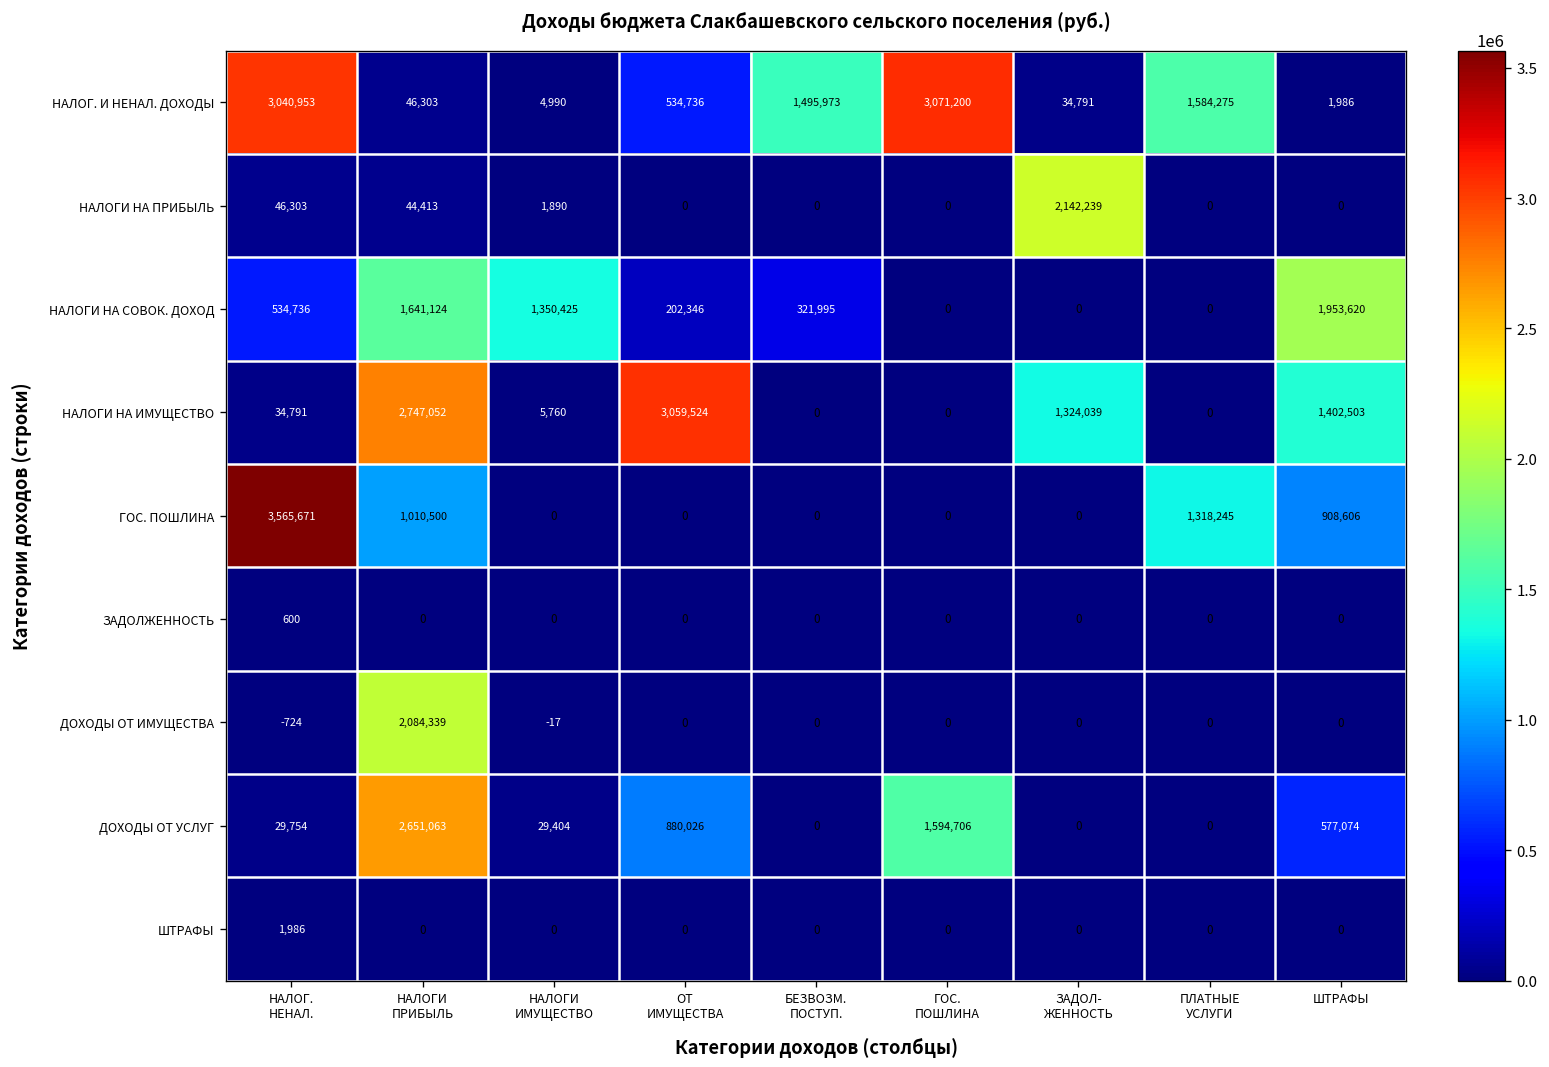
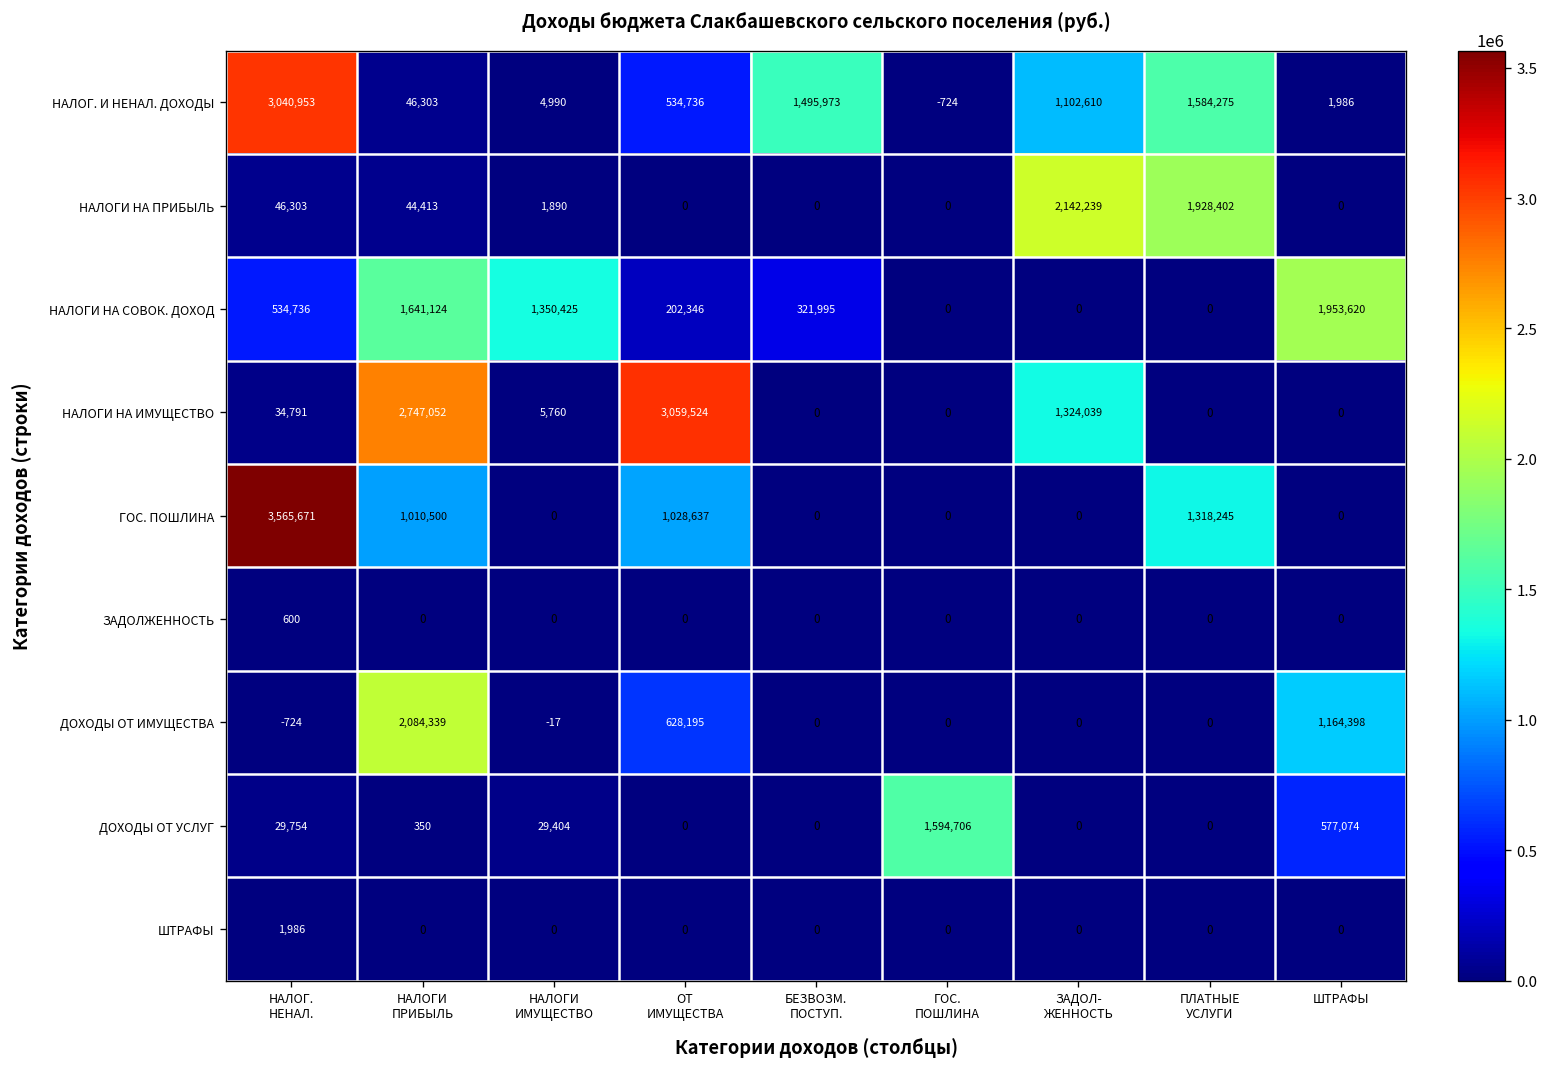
  {
    "НАЛОГ. И НЕНАЛ. ДОХОДЫ": {
      "НАЛОГ. НЕНАЛ.": "3,040,953",
      "НАЛОГИ ПРИБЫЛЬ": "46,303",
      "НАЛОГИ ИМУЩЕСТВО": "4,990",
      "ОТ ИМУЩЕСТВА": "534,736",
      "БЕЗВОЗМ. ПОСТУП.": "1,495,973",
-     "ГОС. ПОШЛИНА": "3,071,200",
-     "ЗАДОЛ- ЖЕННОСТЬ": "34,791",
+     "ГОС. ПОШЛИНА": "-724",
+     "ЗАДОЛ- ЖЕННОСТЬ": "1,102,610",
      "ПЛАТНЫЕ УСЛУГИ": "1,584,275",
      "ШТРАФЫ": "1,986"
    },
    "НАЛОГИ НА ПРИБЫЛЬ": {
      "НАЛОГ. НЕНАЛ.": "46,303",
      "НАЛОГИ ПРИБЫЛЬ": "44,413",
      "НАЛОГИ ИМУЩЕСТВО": "1,890",
      "ОТ ИМУЩЕСТВА": "0",
      "БЕЗВОЗМ. ПОСТУП.": "0",
      "ГОС. ПОШЛИНА": "0",
      "ЗАДОЛ- ЖЕННОСТЬ": "2,142,239",
-     "ПЛАТНЫЕ УСЛУГИ": "0",
+     "ПЛАТНЫЕ УСЛУГИ": "1,928,402",
      "ШТРАФЫ": "0"
    },
    "НАЛОГИ НА СОВОК. ДОХОД": {
      "НАЛОГ. НЕНАЛ.": "534,736",
      "НАЛОГИ ПРИБЫЛЬ": "1,641,124",
      "НАЛОГИ ИМУЩЕСТВО": "1,350,425",
      "ОТ ИМУЩЕСТВА": "202,346",
      "БЕЗВОЗМ. ПОСТУП.": "321,995",
      "ГОС. ПОШЛИНА": "0",
      "ЗАДОЛ- ЖЕННОСТЬ": "0",
      "ПЛАТНЫЕ УСЛУГИ": "0",
      "ШТРАФЫ": "1,953,620"
    },
    "НАЛОГИ НА ИМУЩЕСТВО": {
      "НАЛОГ. НЕНАЛ.": "34,791",
      "НАЛОГИ ПРИБЫЛЬ": "2,747,052",
      "НАЛОГИ ИМУЩЕСТВО": "5,760",
      "ОТ ИМУЩЕСТВА": "3,059,524",
      "БЕЗВОЗМ. ПОСТУП.": "0",
      "ГОС. ПОШЛИНА": "0",
      "ЗАДОЛ- ЖЕННОСТЬ": "1,324,039",
      "ПЛАТНЫЕ УСЛУГИ": "0",
-     "ШТРАФЫ": "1,402,503"
+     "ШТРАФЫ": "0"
    },
    "ГОС. ПОШЛИНА": {
      "НАЛОГ. НЕНАЛ.": "3,565,671",
      "НАЛОГИ ПРИБЫЛЬ": "1,010,500",
      "НАЛОГИ ИМУЩЕСТВО": "0",
-     "ОТ ИМУЩЕСТВА": "0",
+     "ОТ ИМУЩЕСТВА": "1,028,637",
      "БЕЗВОЗМ. ПОСТУП.": "0",
      "ГОС. ПОШЛИНА": "0",
      "ЗАДОЛ- ЖЕННОСТЬ": "0",
      "ПЛАТНЫЕ УСЛУГИ": "1,318,245",
-     "ШТРАФЫ": "908,606"
+     "ШТРАФЫ": "0"
    },
    "ЗАДОЛЖЕННОСТЬ": {
      "НАЛОГ. НЕНАЛ.": "600",
      "НАЛОГИ ПРИБЫЛЬ": "0",
      "НАЛОГИ ИМУЩЕСТВО": "0",
      "ОТ ИМУЩЕСТВА": "0",
      "БЕЗВОЗМ. ПОСТУП.": "0",
      "ГОС. ПОШЛИНА": "0",
      "ЗАДОЛ- ЖЕННОСТЬ": "0",
      "ПЛАТНЫЕ УСЛУГИ": "0",
      "ШТРАФЫ": "0"
    },
    "ДОХОДЫ ОТ ИМУЩЕСТВА": {
      "НАЛОГ. НЕНАЛ.": "-724",
      "НАЛОГИ ПРИБЫЛЬ": "2,084,339",
      "НАЛОГИ ИМУЩЕСТВО": "-17",
-     "ОТ ИМУЩЕСТВА": "0",
+     "ОТ ИМУЩЕСТВА": "628,195",
      "БЕЗВОЗМ. ПОСТУП.": "0",
      "ГОС. ПОШЛИНА": "0",
      "ЗАДОЛ- ЖЕННОСТЬ": "0",
      "ПЛАТНЫЕ УСЛУГИ": "0",
-     "ШТРАФЫ": "0"
+     "ШТРАФЫ": "1,164,398"
    },
    "ДОХОДЫ ОТ УСЛУГ": {
      "НАЛОГ. НЕНАЛ.": "29,754",
-     "НАЛОГИ ПРИБЫЛЬ": "2,651,063",
+     "НАЛОГИ ПРИБЫЛЬ": "350",
      "НАЛОГИ ИМУЩЕСТВО": "29,404",
-     "ОТ ИМУЩЕСТВА": "880,026",
+     "ОТ ИМУЩЕСТВА": "0",
      "БЕЗВОЗМ. ПОСТУП.": "0",
      "ГОС. ПОШЛИНА": "1,594,706",
      "ЗАДОЛ- ЖЕННОСТЬ": "0",
      "ПЛАТНЫЕ УСЛУГИ": "0",
      "ШТРАФЫ": "577,074"
    },
    "ШТРАФЫ": {
      "НАЛОГ. НЕНАЛ.": "1,986",
      "НАЛОГИ ПРИБЫЛЬ": "0",
      "НАЛОГИ ИМУЩЕСТВО": "0",
      "ОТ ИМУЩЕСТВА": "0",
      "БЕЗВОЗМ. ПОСТУП.": "0",
      "ГОС. ПОШЛИНА": "0",
      "ЗАДОЛ- ЖЕННОСТЬ": "0",
      "ПЛАТНЫЕ УСЛУГИ": "0",
      "ШТРАФЫ": "0"
    }
  }
